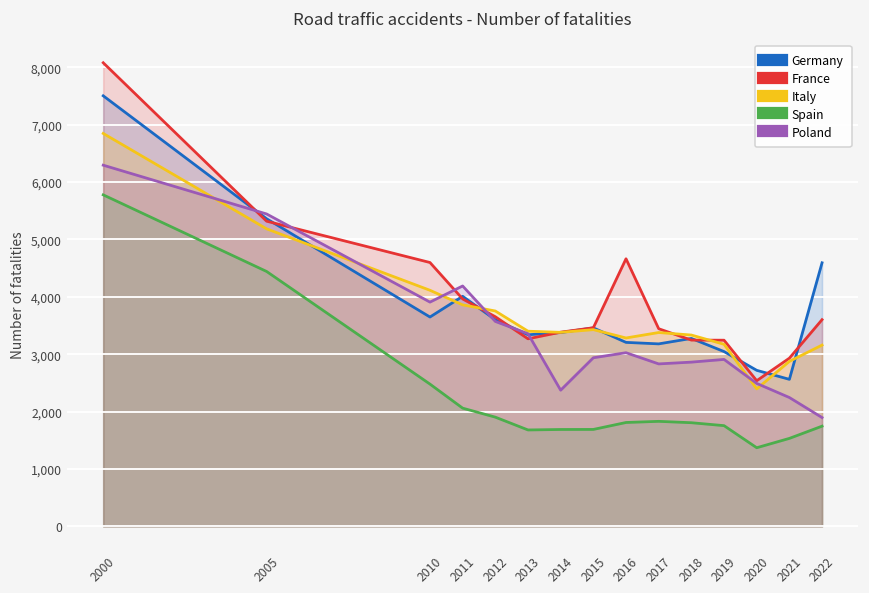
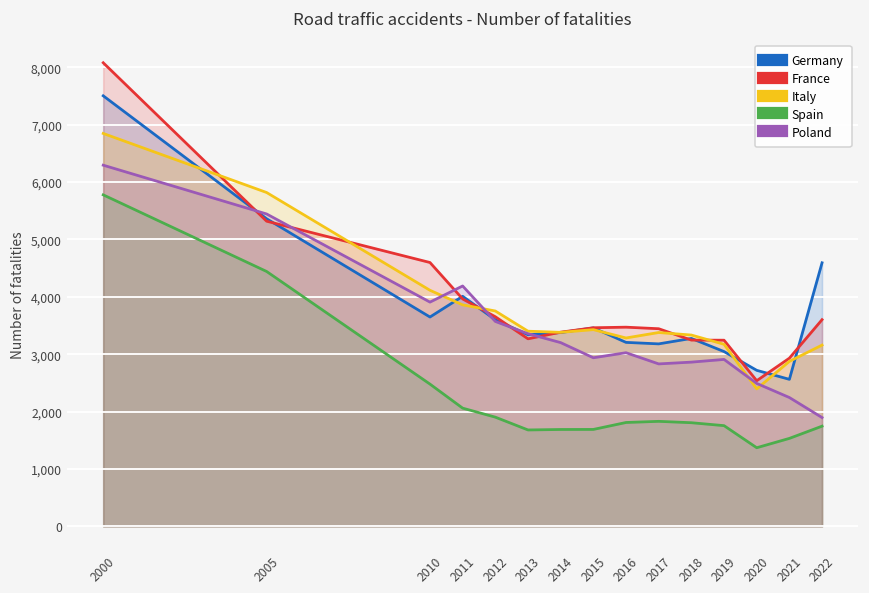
  {
    "Germany": {
      "2000": "7,500",
      "2010": "3,600",
      "2016": "3,200",
      "2017": "3,200",
      "2019": "3,000",
      "2020": "2,700",
      "2021": "2,600",
      "2022": "4,600"
    },
    "France": {
      "2000": "8,100",
      "2010": "4,600",
      "2012": "3,700",
      "2013": "3,300",
-     "2016": "4,700",
+     "2016": "3,500",
      "2017": "3,400",
      "2019": "3,200",
      "2021": "2,900",
      "2022": "3,600"
    },
    "Italy": {
      "2000": "6,800",
-     "2005": "5,200",
+     "2005": "5,800",
      "2010": "4,100",
      "2011": "3,900",
      "2012": "3,800",
      "2016": "3,300",
      "2017": "3,400",
      "2018": "3,300",
      "2019": "3,200",
      "2020": "2,400",
      "2021": "2,900",
      "2022": "3,200"
    },
    "Spain": {
      "2000": "5,800",
      "2005": "4,400",
      "2010": "2,500",
      "2011": "2,100",
      "2012": "1,900",
      "2013": "1,700",
      "2014": "1,700",
      "2015": "1,700",
      "2016": "1,800",
      "2017": "1,800",
      "2018": "1,800",
      "2019": "1,800",
      "2020": "1,400",
      "2021": "1,500",
      "2022": "1,700"
    },
    "Poland": {
      "2000": "6,300",
      "2005": "5,400",
      "2010": "3,900",
      "2011": "4,200",
-     "2014": "2,400",
+     "2014": "3,200",
      "2015": "2,900",
      "2016": "3,000",
      "2017": "2,800",
      "2018": "2,900",
      "2019": "2,900",
      "2021": "2,200",
      "2022": "1,900"
    }
  }
